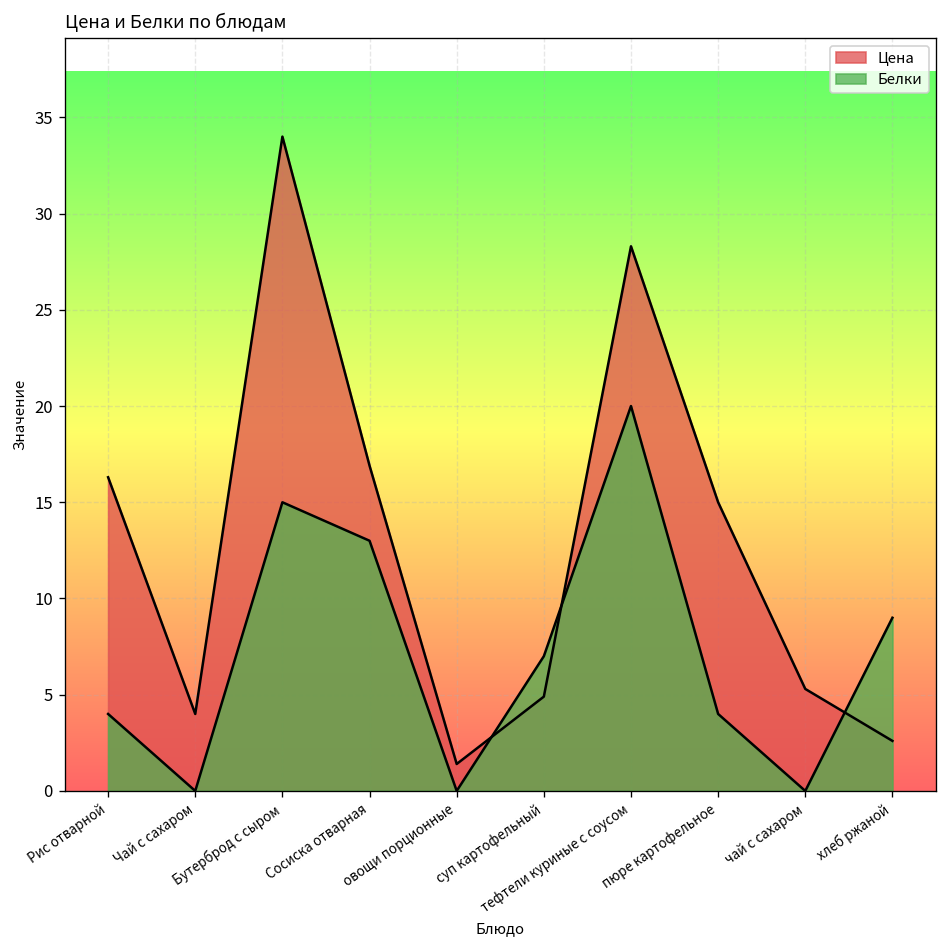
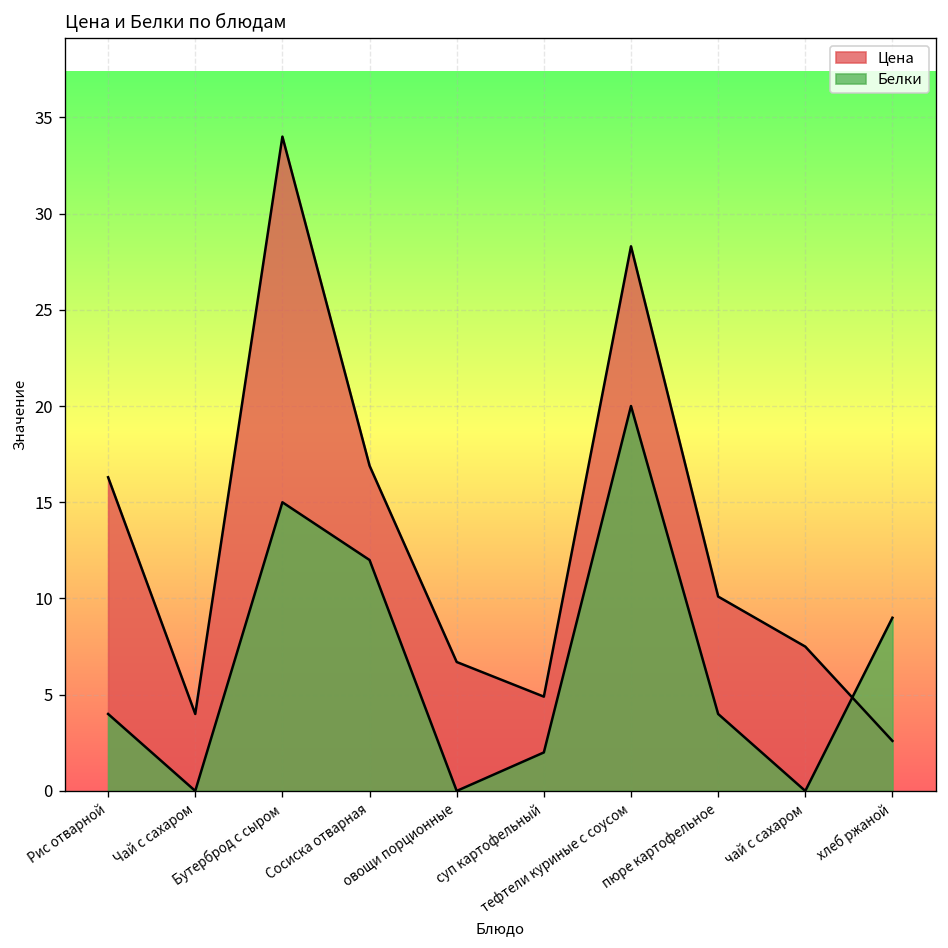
  {
    "Цена": {
      "Рис отварной": 16.3,
      "Чай с сахаром": 4.0,
      "Бутерброд с сыром": 34.0,
      "Сосиска отварная": 16.9,
-     "овощи порционные": 1.4,
+     "овощи порционные": 6.7,
      "суп картофельный": 4.9,
      "тефтели куриные с соусом": 28.3,
-     "пюре картофельное": 15.0,
-     "чай с сахаром": 5.3,
+     "пюре картофельное": 10.1,
+     "чай с сахаром": 7.5,
      "хлеб ржаной": 2.6
    },
    "Белки": {
      "Рис отварной": 4,
      "Чай с сахаром": 0,
      "Бутерброд с сыром": 15,
-     "Сосиска отварная": 13,
+     "Сосиска отварная": 12,
      "овощи порционные": 0,
-     "суп картофельный": 7,
+     "суп картофельный": 2,
      "тефтели куриные с соусом": 20,
      "пюре картофельное": 4,
      "чай с сахаром": 0,
      "хлеб ржаной": 9
    }
  }
